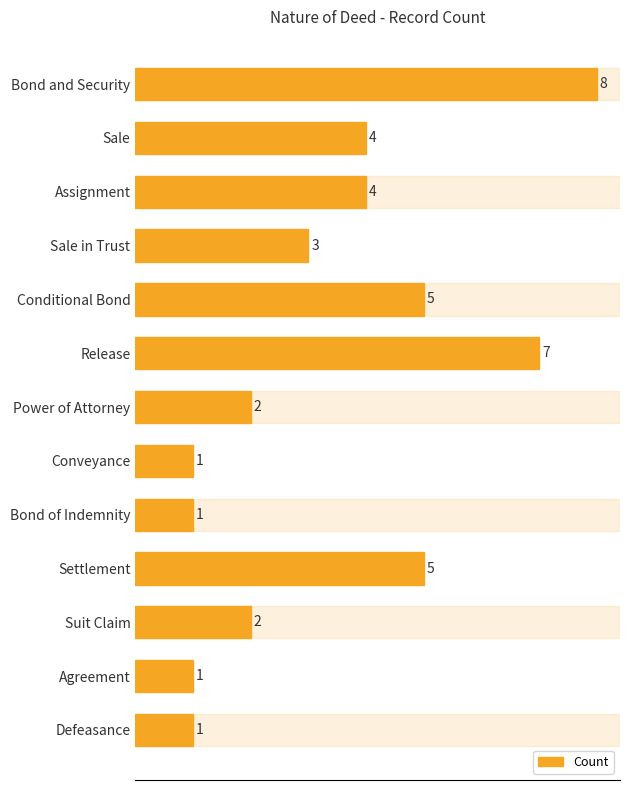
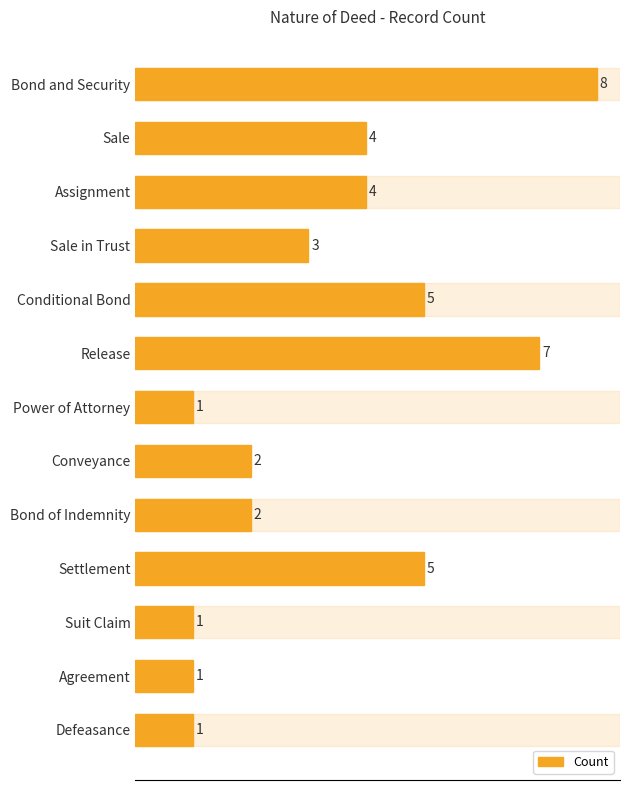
  {
    "Bond and Security": 8,
    "Sale": 4,
    "Assignment": 4,
    "Sale in Trust": 3,
    "Conditional Bond": 5,
    "Release": 7,
-   "Power of Attorney": 2,
-   "Conveyance": 1,
-   "Bond of Indemnity": 1,
+   "Power of Attorney": 1,
+   "Conveyance": 2,
+   "Bond of Indemnity": 2,
    "Settlement": 5,
-   "Suit Claim": 2,
+   "Suit Claim": 1,
    "Agreement": 1,
    "Defeasance": 1
  }
